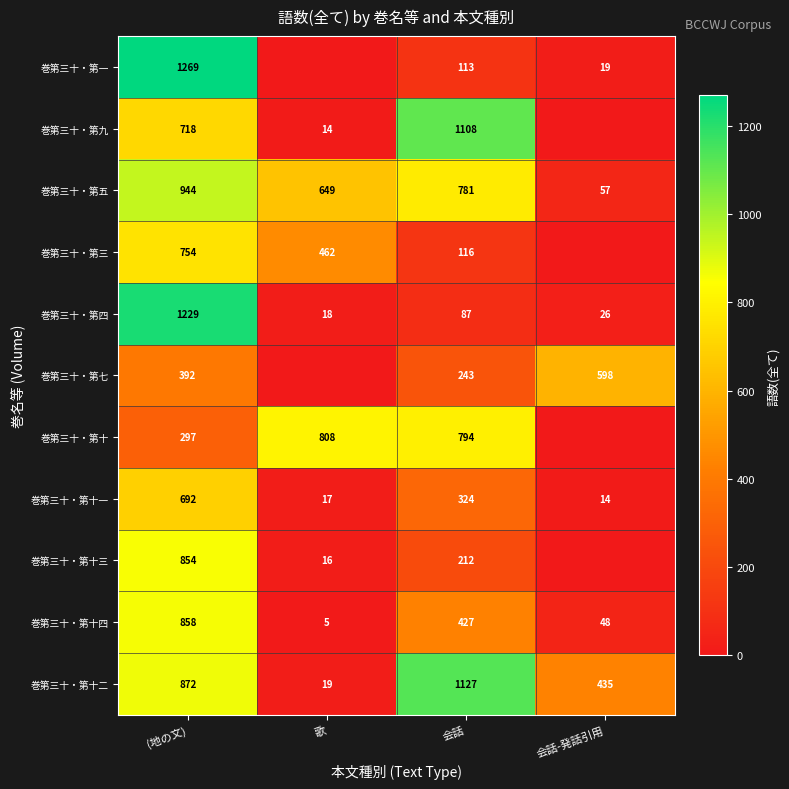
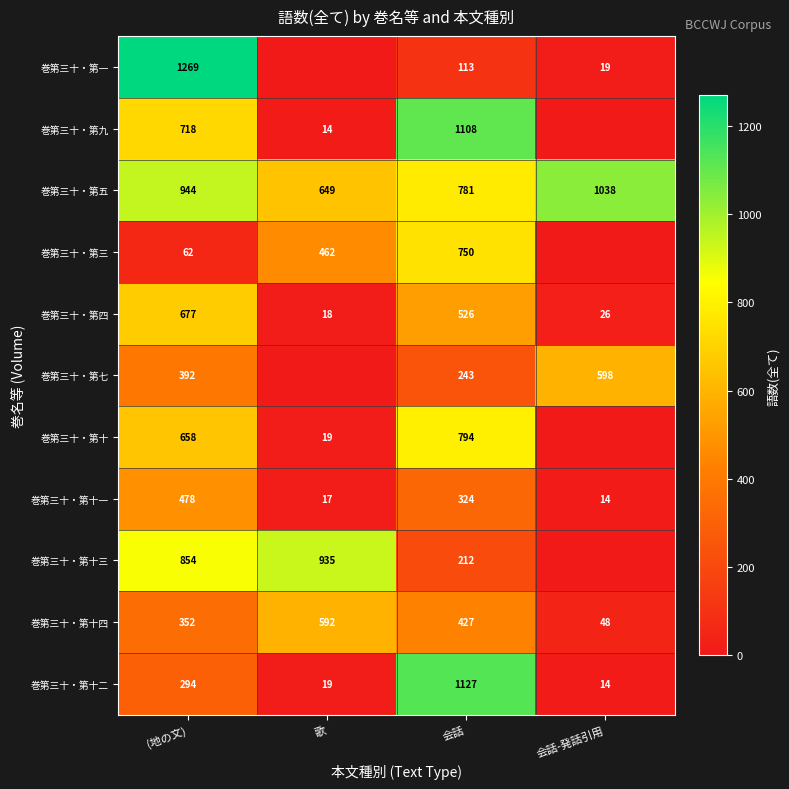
  {
    "巻第三十・第一": {
      "(地の文)": 1269,
      "会話": 113,
      "会話-発話引用": 19
    },
    "巻第三十・第九": {
      "(地の文)": 718,
      "歌": 14,
      "会話": 1108
    },
    "巻第三十・第五": {
      "(地の文)": 944,
      "歌": 649,
      "会話": 781,
-     "会話-発話引用": 57
+     "会話-発話引用": 1038
    },
    "巻第三十・第三": {
-     "(地の文)": 754,
+     "(地の文)": 62,
      "歌": 462,
-     "会話": 116
+     "会話": 750
    },
    "巻第三十・第四": {
-     "(地の文)": 1229,
+     "(地の文)": 677,
      "歌": 18,
-     "会話": 87,
+     "会話": 526,
      "会話-発話引用": 26
    },
    "巻第三十・第七": {
      "(地の文)": 392,
      "会話": 243,
      "会話-発話引用": 598
    },
    "巻第三十・第十": {
-     "(地の文)": 297,
-     "歌": 808,
+     "(地の文)": 658,
+     "歌": 19,
      "会話": 794
    },
    "巻第三十・第十一": {
-     "(地の文)": 692,
+     "(地の文)": 478,
      "歌": 17,
      "会話": 324,
      "会話-発話引用": 14
    },
    "巻第三十・第十三": {
      "(地の文)": 854,
-     "歌": 16,
+     "歌": 935,
      "会話": 212
    },
    "巻第三十・第十四": {
-     "(地の文)": 858,
-     "歌": 5,
+     "(地の文)": 352,
+     "歌": 592,
      "会話": 427,
      "会話-発話引用": 48
    },
    "巻第三十・第十二": {
-     "(地の文)": 872,
+     "(地の文)": 294,
      "歌": 19,
      "会話": 1127,
-     "会話-発話引用": 435
+     "会話-発話引用": 14
    }
  }
